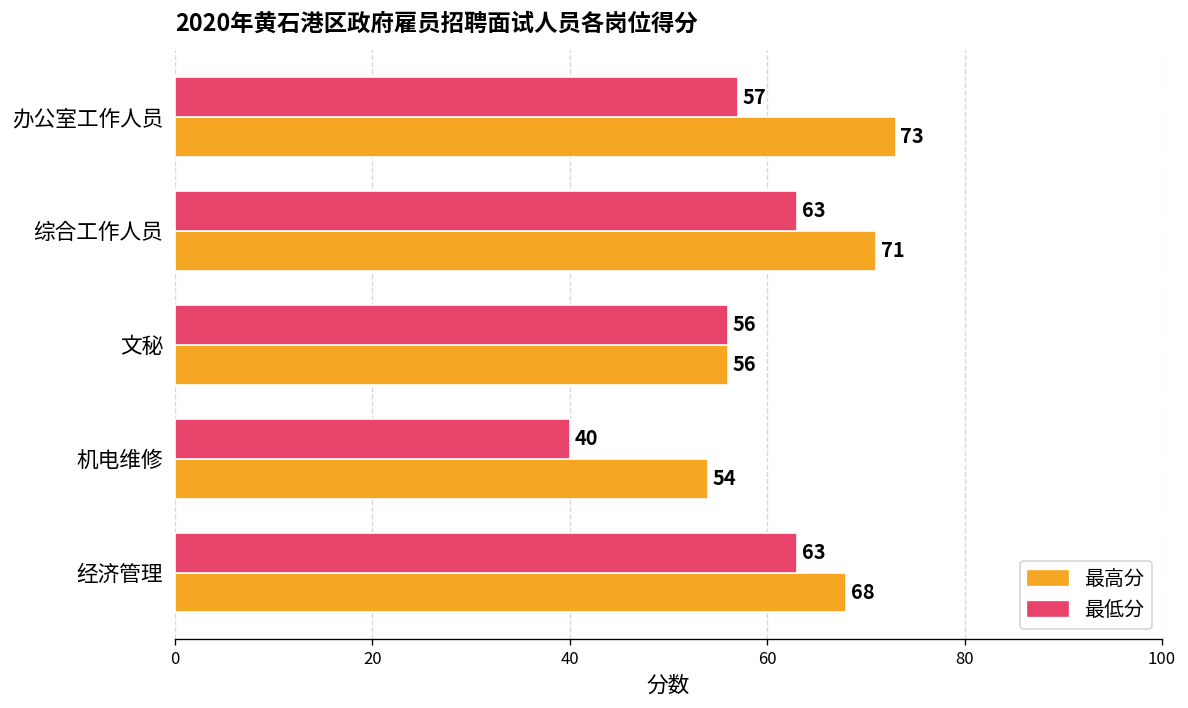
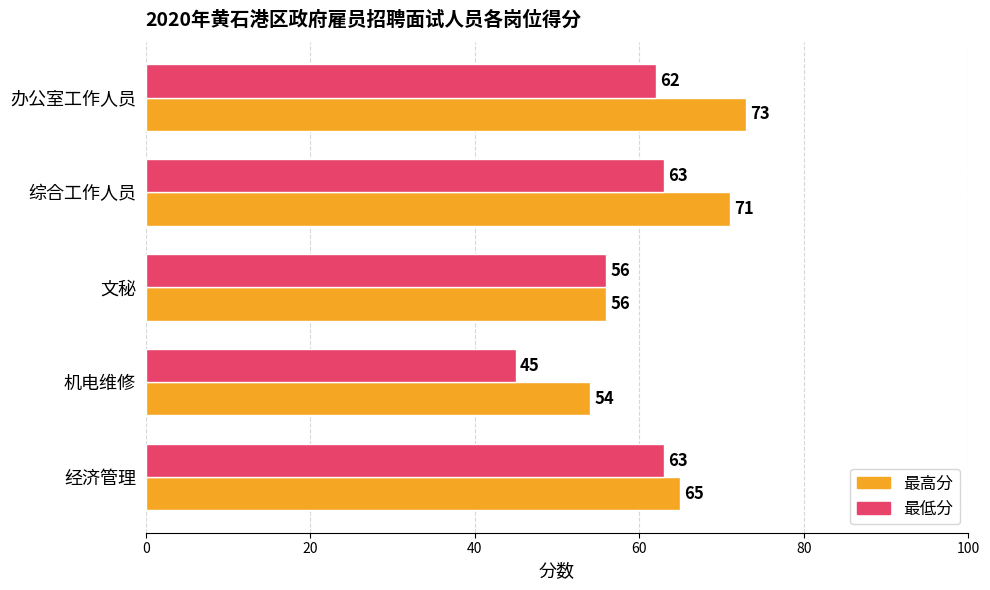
  {
    "最高分": {
      "办公室工作人员": 73,
      "综合工作人员": 71,
      "文秘": 56,
      "机电维修": 54,
-     "经济管理": 68
+     "经济管理": 65
    },
    "最低分": {
-     "办公室工作人员": 57,
+     "办公室工作人员": 62,
      "综合工作人员": 63,
      "文秘": 56,
-     "机电维修": 40,
+     "机电维修": 45,
      "经济管理": 63
    }
  }
